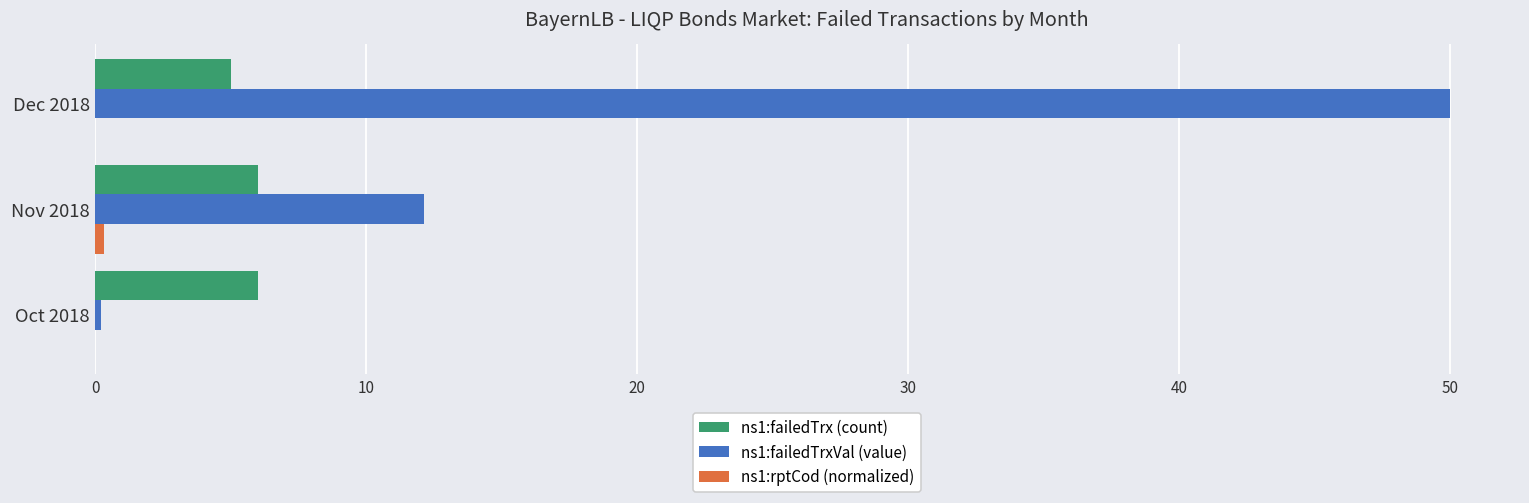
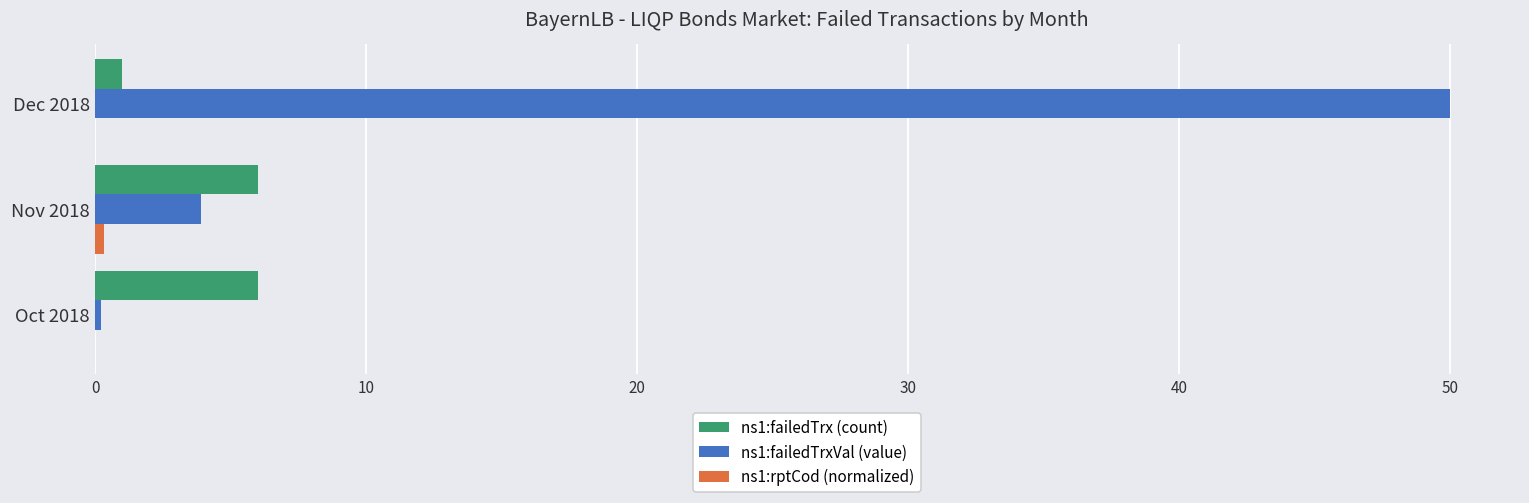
  {
    "ns1:failedTrx (count)": {
-     "Dec 2018": 5,
+     "Dec 2018": 1,
      "Nov 2018": 6,
      "Oct 2018": 6
    },
    "ns1:failedTrxVal (value)": {
      "Dec 2018": 50.0,
-     "Nov 2018": 12.1,
+     "Nov 2018": 3.9,
      "Oct 2018": 0.2
    },
    "ns1:rptCod (normalized)": {
      "Dec 2018": 0.0,
      "Nov 2018": 0.3,
      "Oct 2018": 0.0
    }
  }
